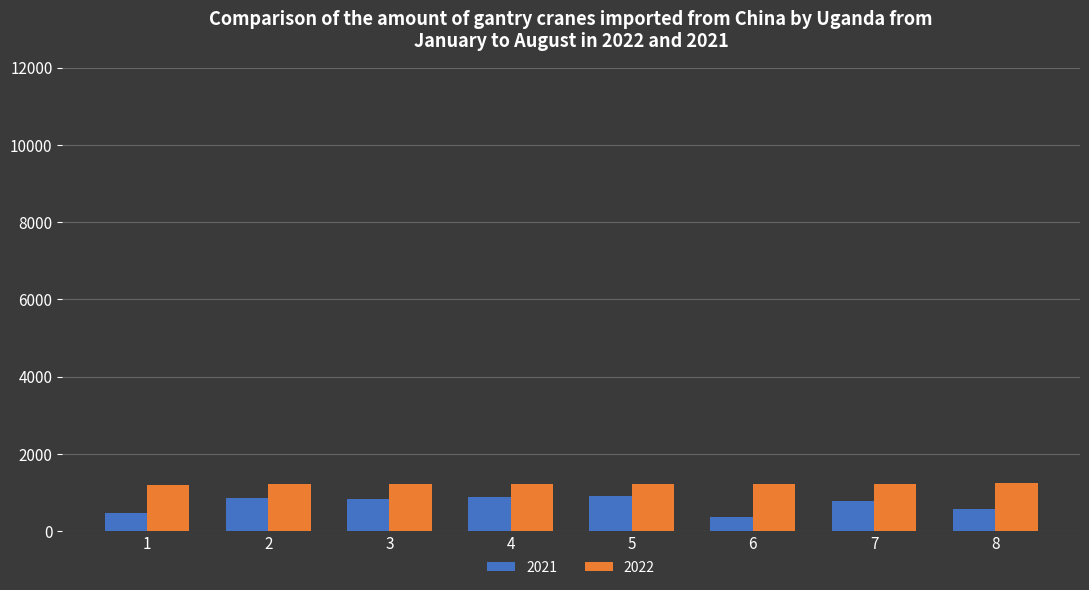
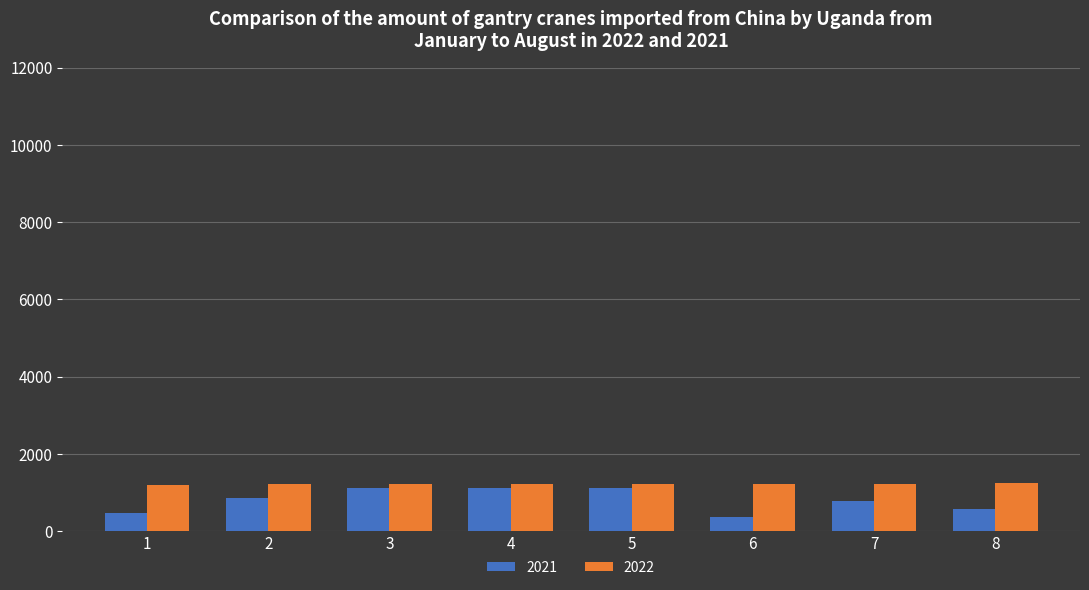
  {
    "2021": {
      "1": 500,
      "2": 900,
-     "3": 800,
-     "4": 900,
-     "5": 900,
+     "3": 1100,
+     "4": 1100,
+     "5": 1100,
      "6": 400,
      "7": 800,
      "8": 600
    },
    "2022": {
      "1": 1200,
      "2": 1200,
      "3": 1200,
      "4": 1200,
      "5": 1200,
      "6": 1200,
      "7": 1200,
      "8": 1200
    }
  }
